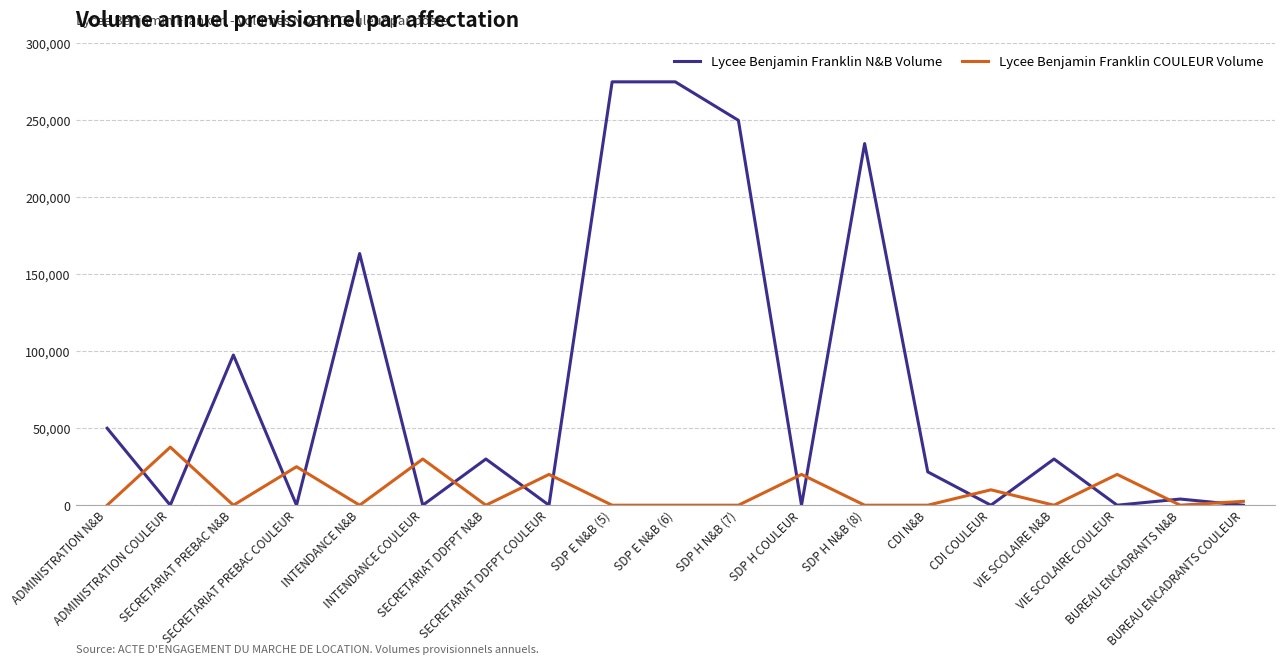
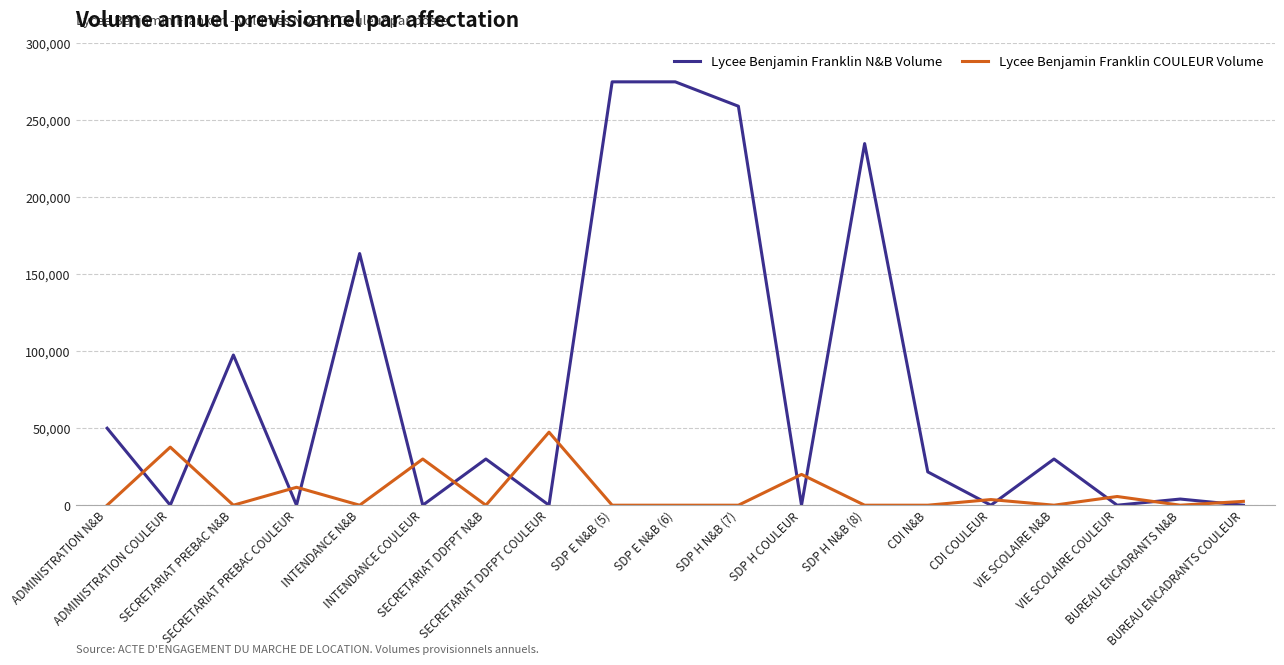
  {
    "Lycee Benjamin Franklin N&B Volume": {
      "ADMINISTRATION N&B": "50,000",
      "ADMINISTRATION COULEUR": "0",
      "SECRETARIAT PREBAC N&B": "98,000",
      "SECRETARIAT PREBAC COULEUR": "0",
      "INTENDANCE N&B": "163,000",
      "INTENDANCE COULEUR": "0",
      "SECRETARIAT DDFPT N&B": "30,000",
      "SECRETARIAT DDFPT COULEUR": "0",
      "SDP E N&B (5)": "275,000",
      "SDP E N&B (6)": "275,000",
-     "SDP H N&B (7)": "250,000",
+     "SDP H N&B (7)": "259,000",
      "SDP H COULEUR": "0",
      "SDP H N&B (8)": "235,000",
      "CDI N&B": "22,000",
      "CDI COULEUR": "0",
      "VIE SCOLAIRE N&B": "30,000",
      "VIE SCOLAIRE COULEUR": "0",
      "BUREAU ENCADRANTS N&B": "4,000",
      "BUREAU ENCADRANTS COULEUR": "0"
    },
    "Lycee Benjamin Franklin COULEUR Volume": {
      "ADMINISTRATION N&B": "0",
      "ADMINISTRATION COULEUR": "38,000",
      "SECRETARIAT PREBAC N&B": "0",
-     "SECRETARIAT PREBAC COULEUR": "25,000",
+     "SECRETARIAT PREBAC COULEUR": "12,000",
      "INTENDANCE N&B": "0",
      "INTENDANCE COULEUR": "30,000",
      "SECRETARIAT DDFPT N&B": "0",
-     "SECRETARIAT DDFPT COULEUR": "20,000",
+     "SECRETARIAT DDFPT COULEUR": "47,000",
      "SDP E N&B (5)": "0",
      "SDP E N&B (6)": "0",
      "SDP H N&B (7)": "0",
      "SDP H COULEUR": "20,000",
      "SDP H N&B (8)": "0",
      "CDI N&B": "0",
-     "CDI COULEUR": "10,000",
+     "CDI COULEUR": "4,000",
      "VIE SCOLAIRE N&B": "0",
-     "VIE SCOLAIRE COULEUR": "20,000",
+     "VIE SCOLAIRE COULEUR": "6,000",
      "BUREAU ENCADRANTS N&B": "0",
      "BUREAU ENCADRANTS COULEUR": "3,000"
    }
  }
